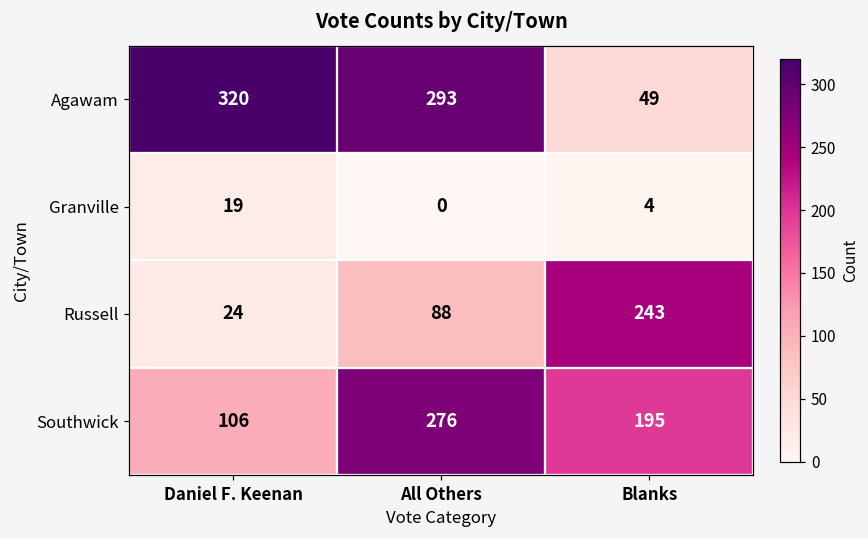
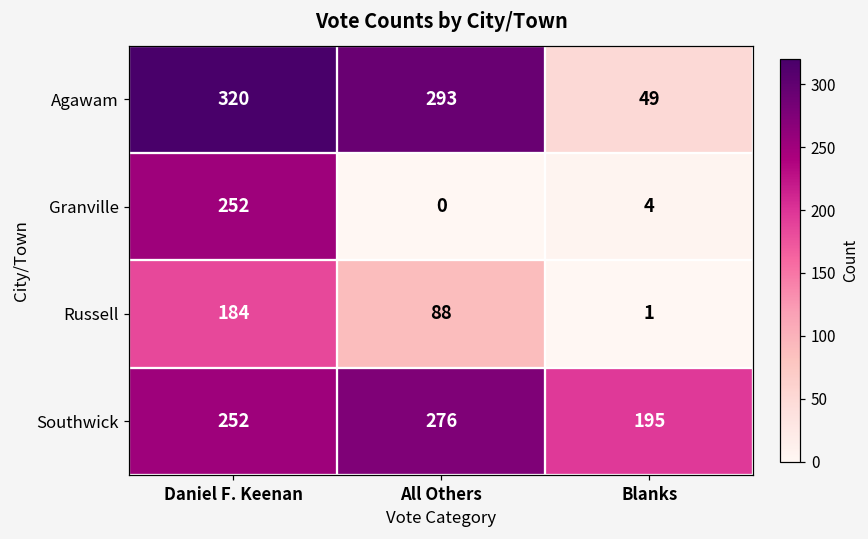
  {
    "Agawam": {
      "Daniel F. Keenan": 320,
      "All Others": 293,
      "Blanks": 49
    },
    "Granville": {
-     "Daniel F. Keenan": 19,
+     "Daniel F. Keenan": 252,
      "All Others": 0,
      "Blanks": 4
    },
    "Russell": {
-     "Daniel F. Keenan": 24,
+     "Daniel F. Keenan": 184,
      "All Others": 88,
-     "Blanks": 243
+     "Blanks": 1
    },
    "Southwick": {
-     "Daniel F. Keenan": 106,
+     "Daniel F. Keenan": 252,
      "All Others": 276,
      "Blanks": 195
    }
  }
